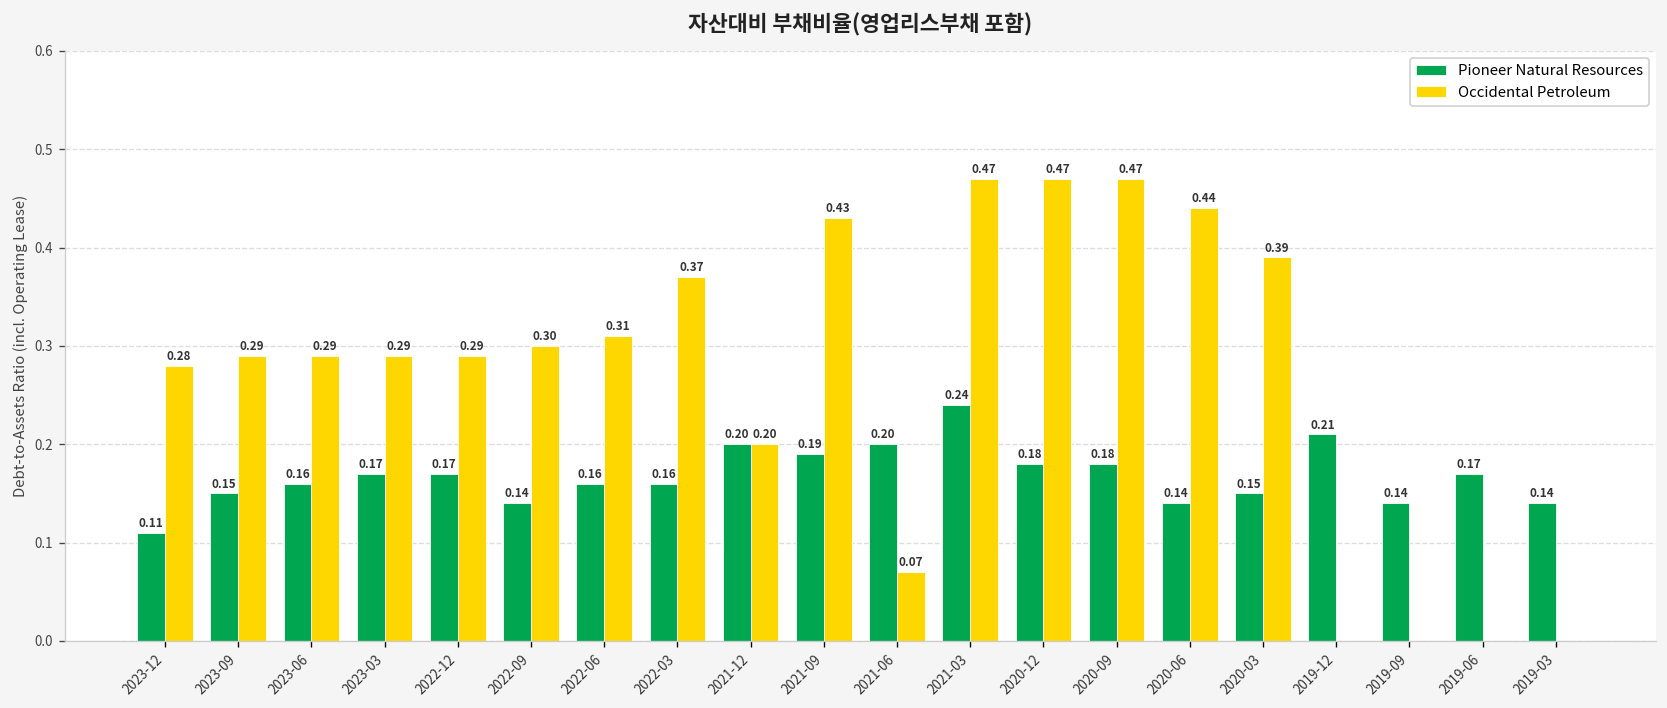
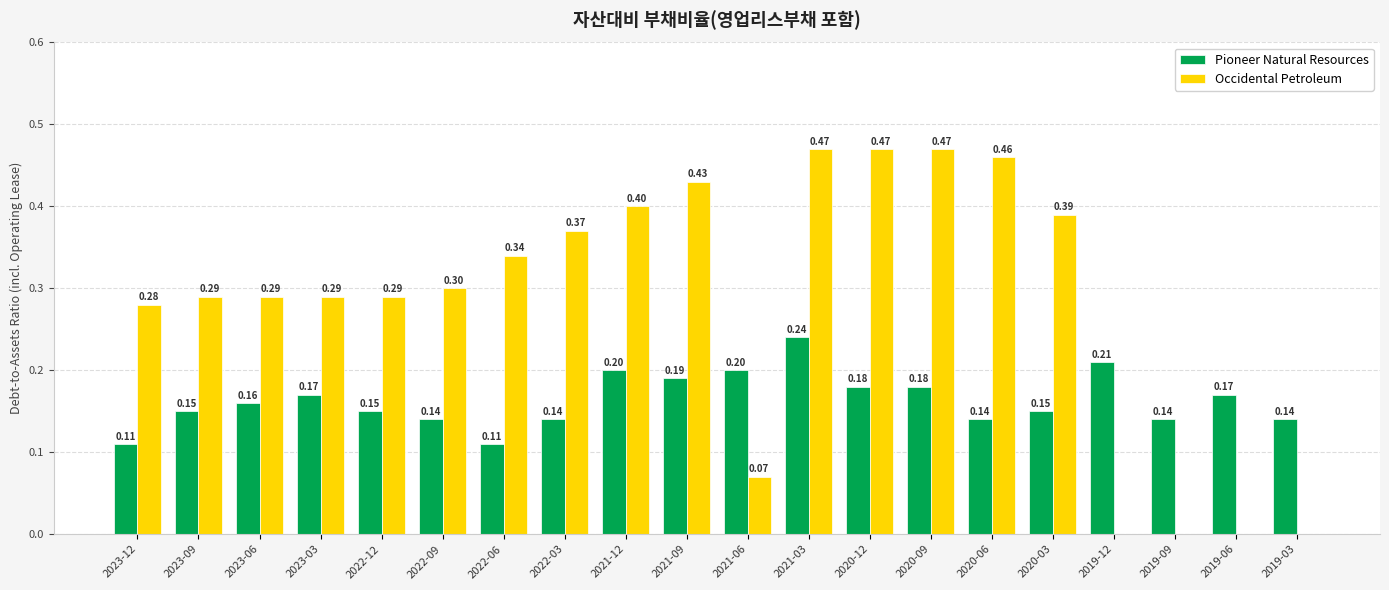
  {
    "Pioneer Natural Resources": {
      "2023-12": 0.11,
      "2023-09": 0.15,
      "2023-06": 0.16,
      "2023-03": 0.17,
-     "2022-12": 0.17,
+     "2022-12": 0.15,
      "2022-09": 0.14,
-     "2022-06": 0.16,
-     "2022-03": 0.16,
+     "2022-06": 0.11,
+     "2022-03": 0.14,
      "2021-12": 0.20,
      "2021-09": 0.19,
      "2021-06": 0.20,
      "2021-03": 0.24,
      "2020-12": 0.18,
      "2020-09": 0.18,
      "2020-06": 0.14,
      "2020-03": 0.15,
      "2019-12": 0.21,
      "2019-09": 0.14,
      "2019-06": 0.17,
      "2019-03": 0.14
    },
    "Occidental Petroleum": {
      "2023-12": 0.28,
      "2023-09": 0.29,
      "2023-06": 0.29,
      "2023-03": 0.29,
      "2022-12": 0.29,
      "2022-09": 0.30,
-     "2022-06": 0.31,
+     "2022-06": 0.34,
      "2022-03": 0.37,
-     "2021-12": 0.20,
+     "2021-12": 0.40,
      "2021-09": 0.43,
      "2021-06": 0.07,
      "2021-03": 0.47,
      "2020-12": 0.47,
      "2020-09": 0.47,
-     "2020-06": 0.44,
+     "2020-06": 0.46,
      "2020-03": 0.39
    }
  }
